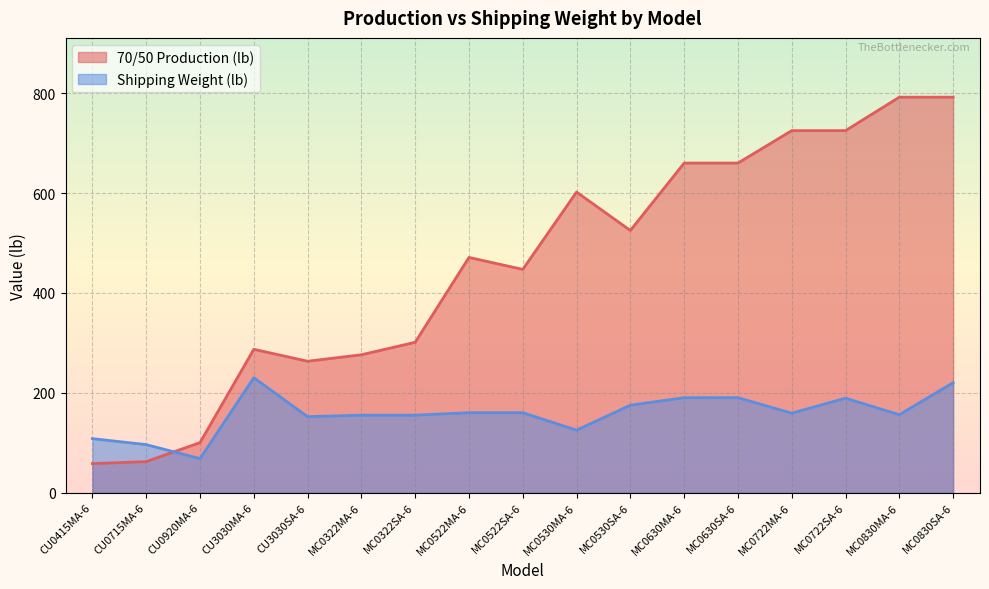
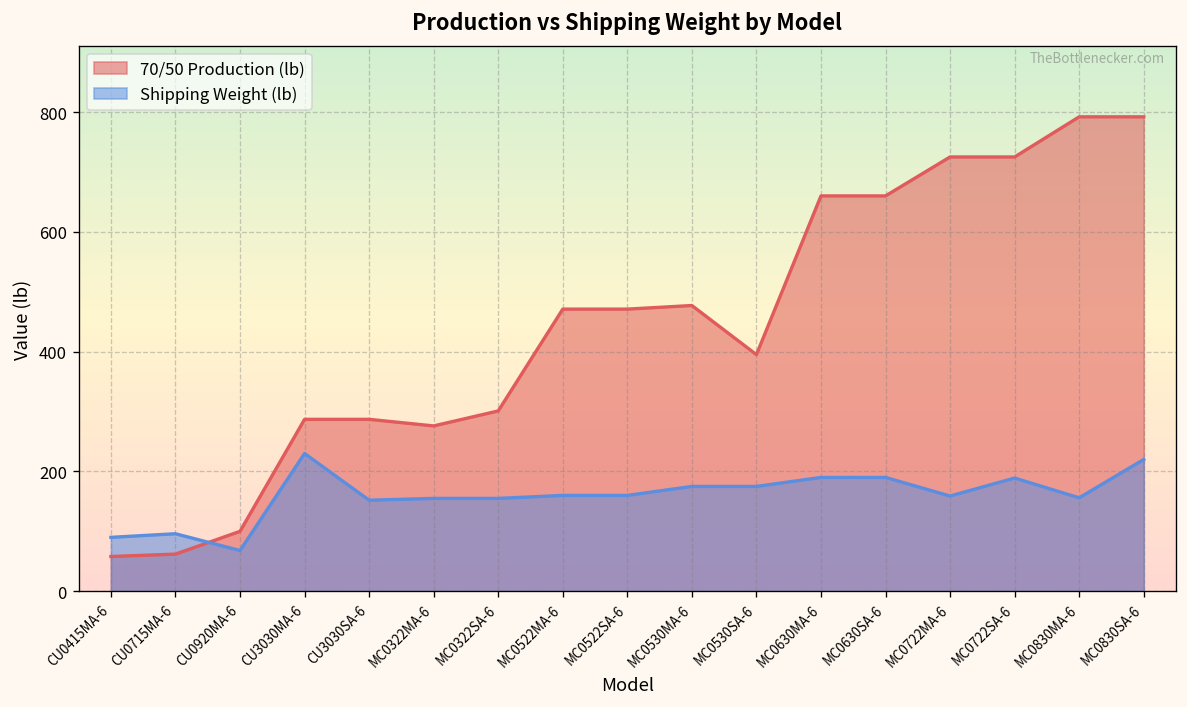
  {
    "70/50 Production (lb)": {
      "CU0415MA-6": 60,
      "CU0715MA-6": 60,
      "CU0920MA-6": 100,
      "CU3030MA-6": 290,
-     "CU3030SA-6": 260,
+     "CU3030SA-6": 290,
      "MC0322MA-6": 280,
      "MC0322SA-6": 300,
      "MC0522MA-6": 470,
-     "MC0522SA-6": 450,
-     "MC0530MA-6": 600,
-     "MC0530SA-6": 530,
+     "MC0522SA-6": 470,
+     "MC0530MA-6": 480,
+     "MC0530SA-6": 400,
      "MC0630MA-6": 660,
      "MC0630SA-6": 660,
      "MC0722MA-6": 730,
      "MC0722SA-6": 730,
      "MC0830MA-6": 790,
      "MC0830SA-6": 790
    },
    "Shipping Weight (lb)": {
-     "CU0415MA-6": 110,
+     "CU0415MA-6": 90,
      "CU0715MA-6": 100,
      "CU0920MA-6": 70,
      "CU3030MA-6": 230,
      "CU3030SA-6": 150,
      "MC0322MA-6": 160,
      "MC0322SA-6": 160,
      "MC0522MA-6": 160,
      "MC0522SA-6": 160,
-     "MC0530MA-6": 130,
+     "MC0530MA-6": 180,
      "MC0530SA-6": 180,
      "MC0630MA-6": 190,
      "MC0630SA-6": 190,
      "MC0722MA-6": 160,
      "MC0722SA-6": 190,
      "MC0830MA-6": 160,
      "MC0830SA-6": 220
    }
  }
